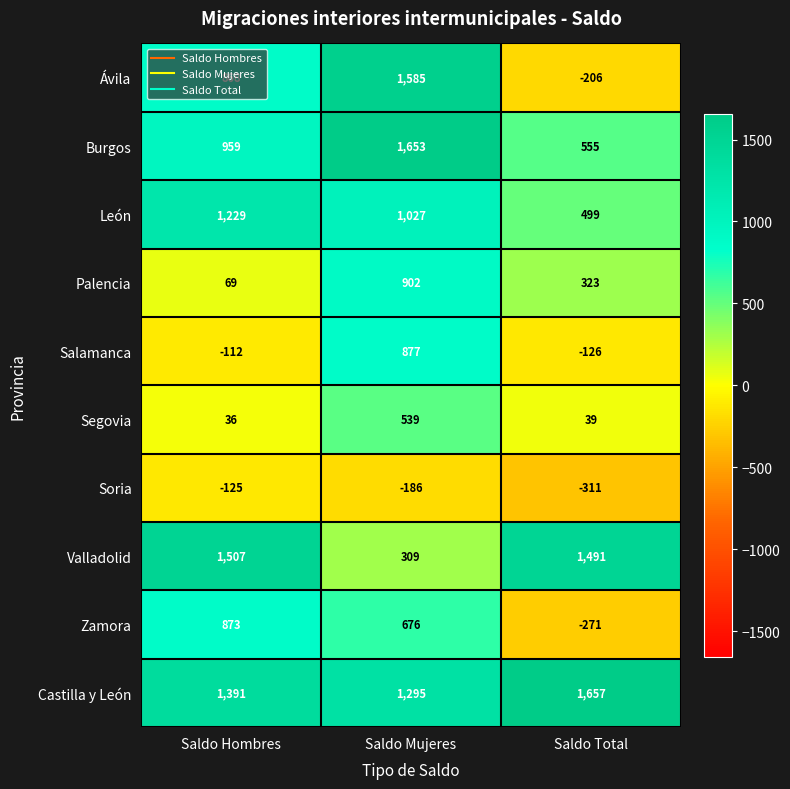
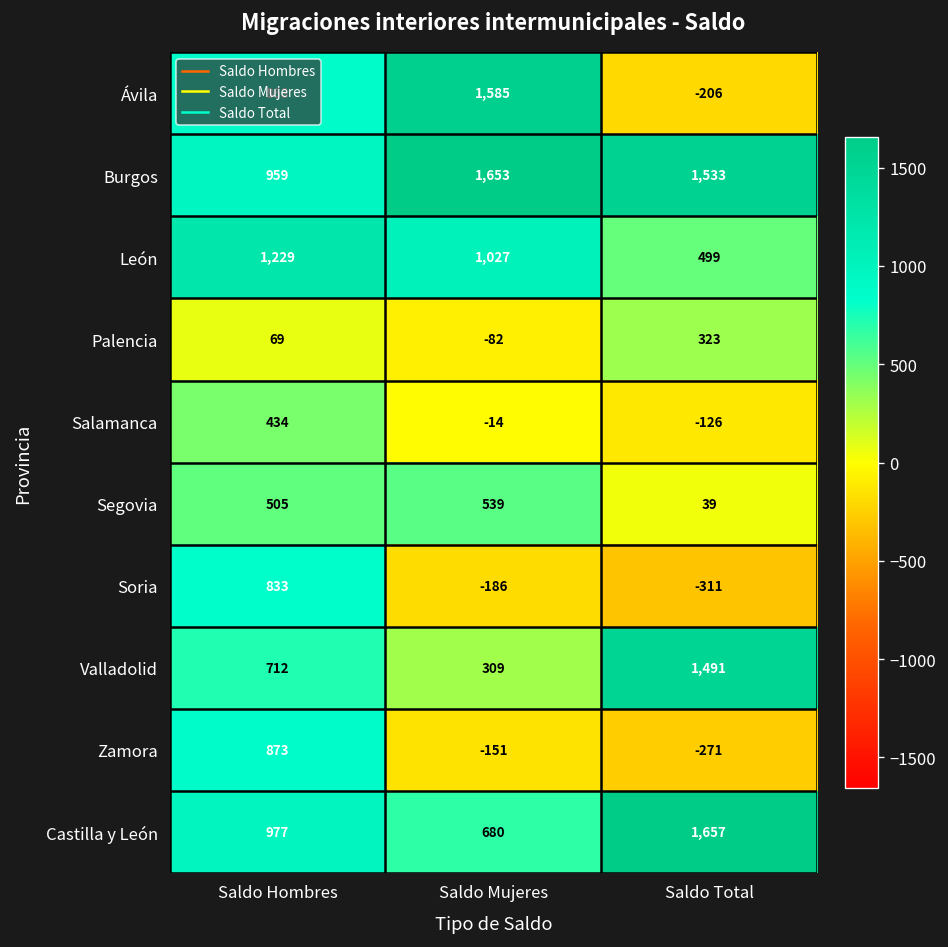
  {
    "Ávila": {
      "Saldo Mujeres": "1,585",
      "Saldo Total": "-206"
    },
    "Burgos": {
      "Saldo Hombres": "959",
      "Saldo Mujeres": "1,653",
-     "Saldo Total": "555"
+     "Saldo Total": "1,533"
    },
    "León": {
      "Saldo Hombres": "1,229",
      "Saldo Mujeres": "1,027",
      "Saldo Total": "499"
    },
    "Palencia": {
      "Saldo Hombres": "69",
-     "Saldo Mujeres": "902",
+     "Saldo Mujeres": "-82",
      "Saldo Total": "323"
    },
    "Salamanca": {
-     "Saldo Hombres": "-112",
-     "Saldo Mujeres": "877",
+     "Saldo Hombres": "434",
+     "Saldo Mujeres": "-14",
      "Saldo Total": "-126"
    },
    "Segovia": {
-     "Saldo Hombres": "36",
+     "Saldo Hombres": "505",
      "Saldo Mujeres": "539",
      "Saldo Total": "39"
    },
    "Soria": {
-     "Saldo Hombres": "-125",
+     "Saldo Hombres": "833",
      "Saldo Mujeres": "-186",
      "Saldo Total": "-311"
    },
    "Valladolid": {
-     "Saldo Hombres": "1,507",
+     "Saldo Hombres": "712",
      "Saldo Mujeres": "309",
      "Saldo Total": "1,491"
    },
    "Zamora": {
      "Saldo Hombres": "873",
-     "Saldo Mujeres": "676",
+     "Saldo Mujeres": "-151",
      "Saldo Total": "-271"
    },
    "Castilla y León": {
-     "Saldo Hombres": "1,391",
-     "Saldo Mujeres": "1,295",
+     "Saldo Hombres": "977",
+     "Saldo Mujeres": "680",
      "Saldo Total": "1,657"
    }
  }
